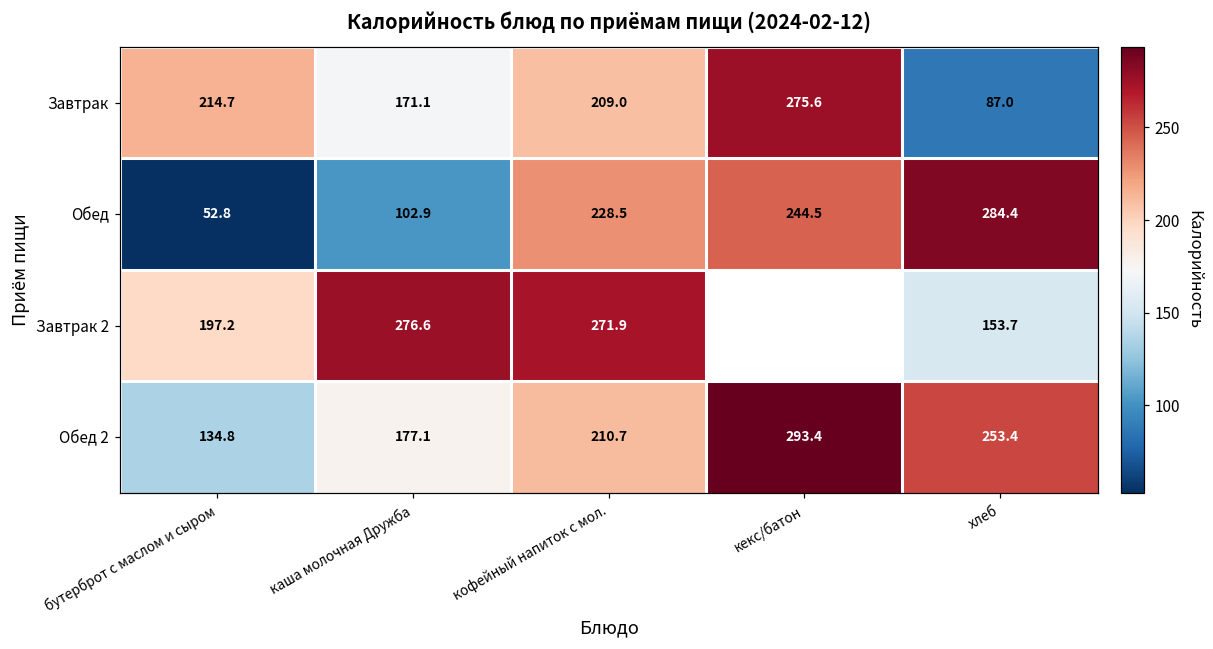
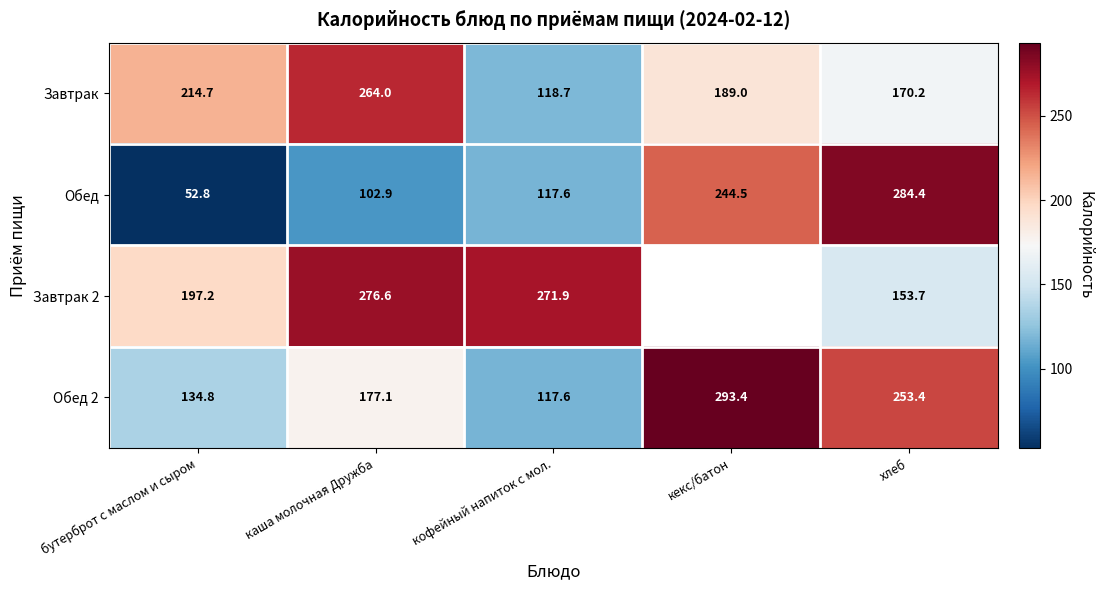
  {
    "Завтрак": {
      "бутерброт с маслом и сыром": 214.7,
-     "каша молочная Дружба": 171.1,
-     "кофейный напиток с мол.": 209.0,
-     "кекс/батон": 275.6,
-     "хлеб": 87.0
+     "каша молочная Дружба": 264.0,
+     "кофейный напиток с мол.": 118.7,
+     "кекс/батон": 189.0,
+     "хлеб": 170.2
    },
    "Обед": {
      "бутерброт с маслом и сыром": 52.8,
      "каша молочная Дружба": 102.9,
-     "кофейный напиток с мол.": 228.5,
+     "кофейный напиток с мол.": 117.6,
      "кекс/батон": 244.5,
      "хлеб": 284.4
    },
    "Завтрак 2": {
      "бутерброт с маслом и сыром": 197.2,
      "каша молочная Дружба": 276.6,
      "кофейный напиток с мол.": 271.9,
      "хлеб": 153.7
    },
    "Обед 2": {
      "бутерброт с маслом и сыром": 134.8,
      "каша молочная Дружба": 177.1,
-     "кофейный напиток с мол.": 210.7,
+     "кофейный напиток с мол.": 117.6,
      "кекс/батон": 293.4,
      "хлеб": 253.4
    }
  }
